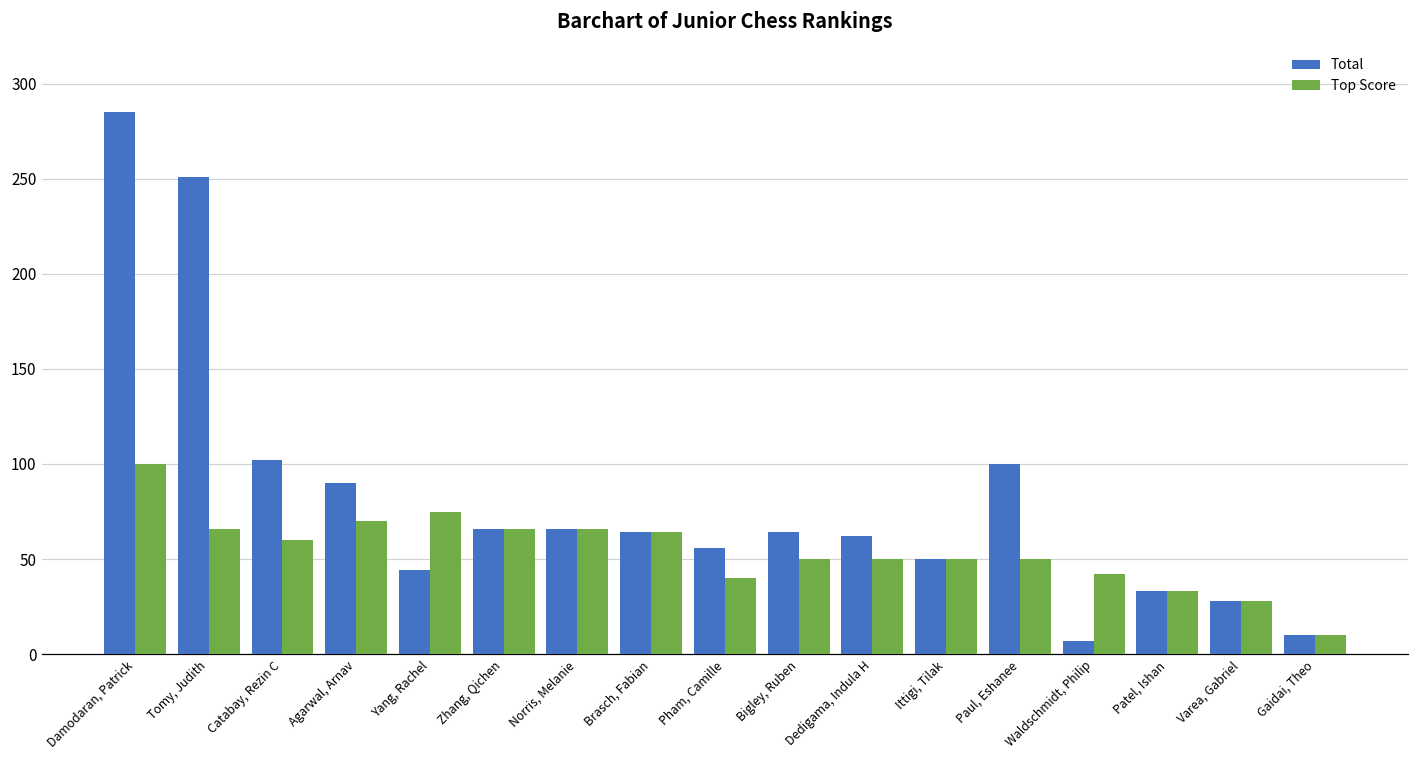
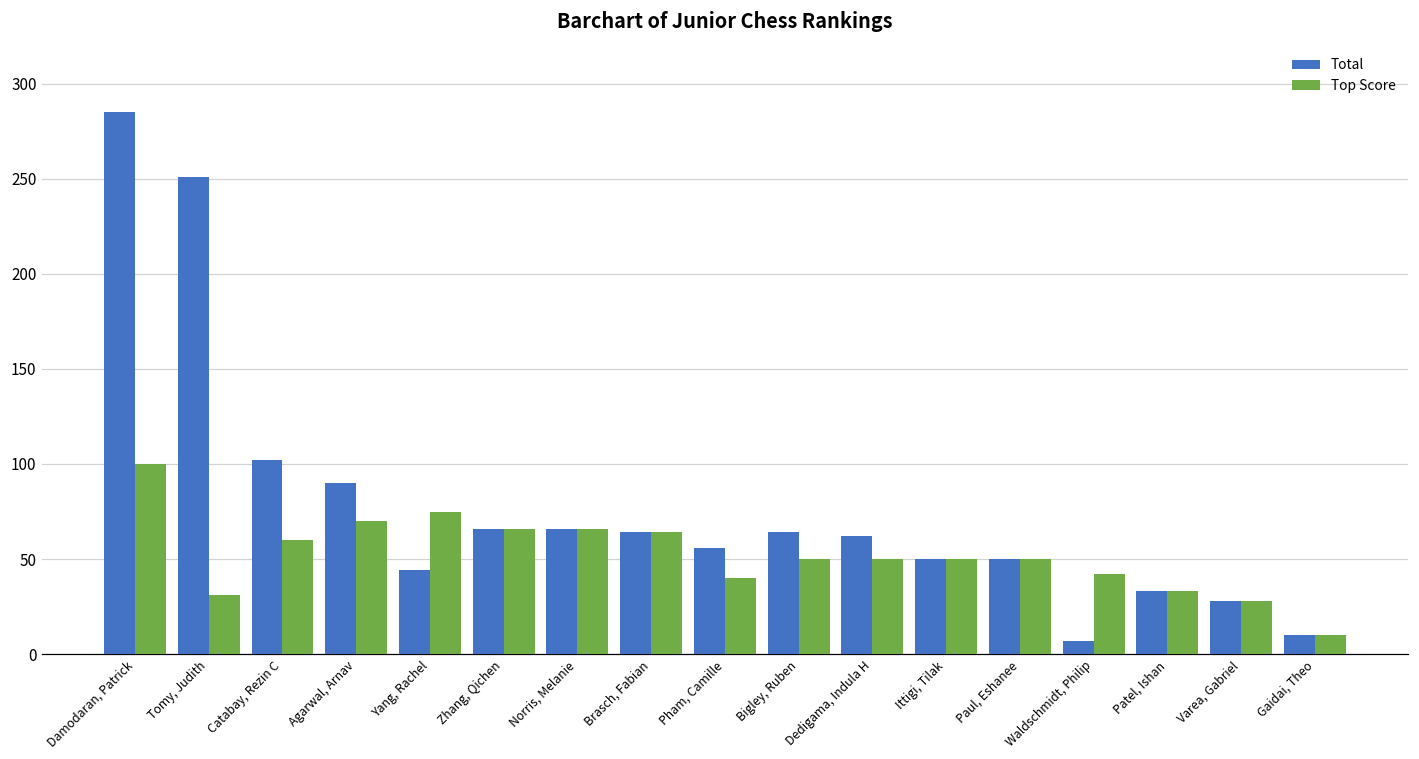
  {
    "Total": {
      "Damodaran, Patrick": 285,
      "Tomy, Judith": 251,
      "Catabay, Rezin C": 102,
      "Agarwal, Arnav": 90,
      "Yang, Rachel": 44,
      "Zhang, Qichen": 66,
      "Norris, Melanie": 66,
      "Brasch, Fabian": 64,
      "Pham, Camille": 56,
      "Bigley, Ruben": 64,
      "Dedigama, Indula H": 62,
      "Ittigi, Tilak": 50,
-     "Paul, Eshanee": 100,
+     "Paul, Eshanee": 50,
      "Waldschmidt, Philip": 7,
      "Patel, Ishan": 33,
      "Varea, Gabriel": 28,
      "Gaidai, Theo": 10
    },
    "Top Score": {
      "Damodaran, Patrick": 100,
-     "Tomy, Judith": 66,
+     "Tomy, Judith": 31,
      "Catabay, Rezin C": 60,
      "Agarwal, Arnav": 70,
      "Yang, Rachel": 75,
      "Zhang, Qichen": 66,
      "Norris, Melanie": 66,
      "Brasch, Fabian": 64,
      "Pham, Camille": 40,
      "Bigley, Ruben": 50,
      "Dedigama, Indula H": 50,
      "Ittigi, Tilak": 50,
      "Paul, Eshanee": 50,
      "Waldschmidt, Philip": 42,
      "Patel, Ishan": 33,
      "Varea, Gabriel": 28,
      "Gaidai, Theo": 10
    }
  }
